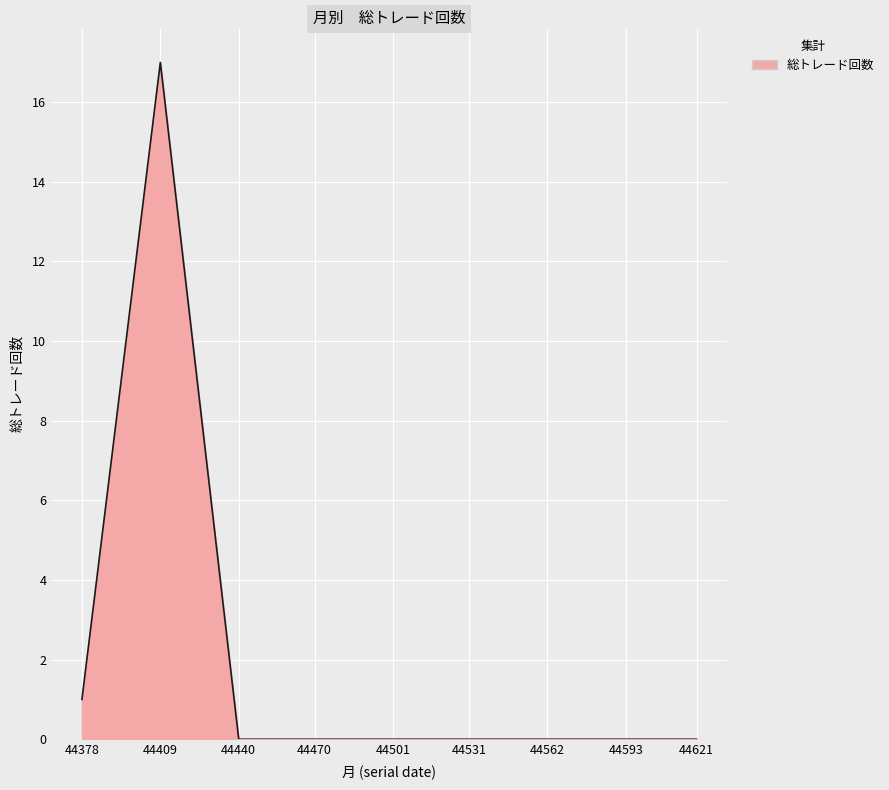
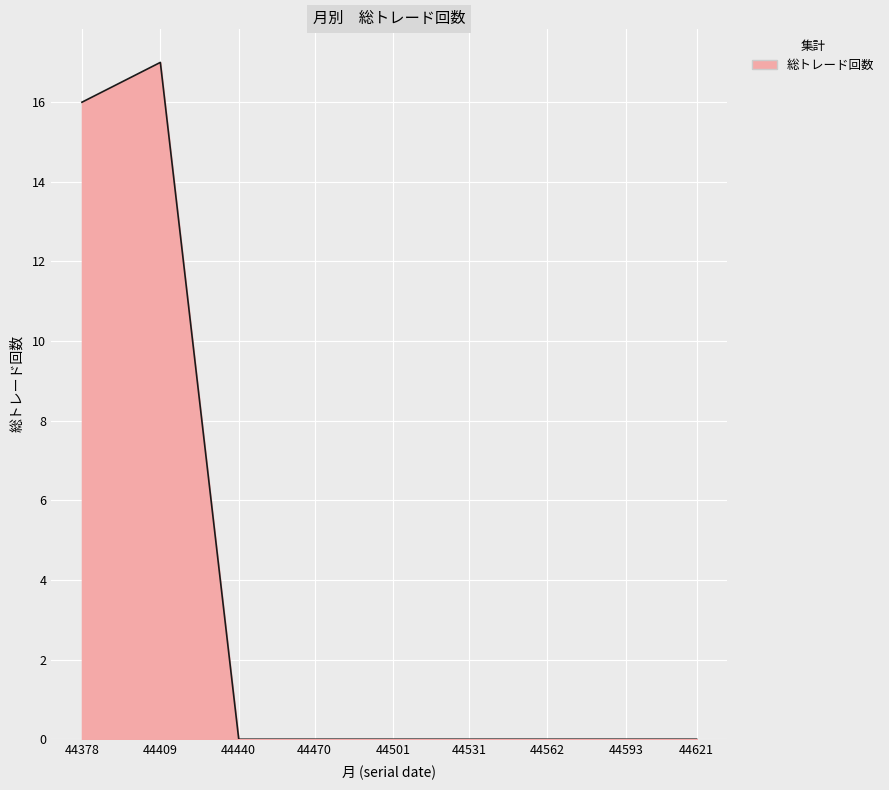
  {
-   "44378": 1,
+   "44378": 16,
    "44409": 17,
    "44440": 0,
    "44470": 0,
    "44501": 0,
    "44531": 0,
    "44562": 0,
    "44593": 0,
    "44621": 0
  }
